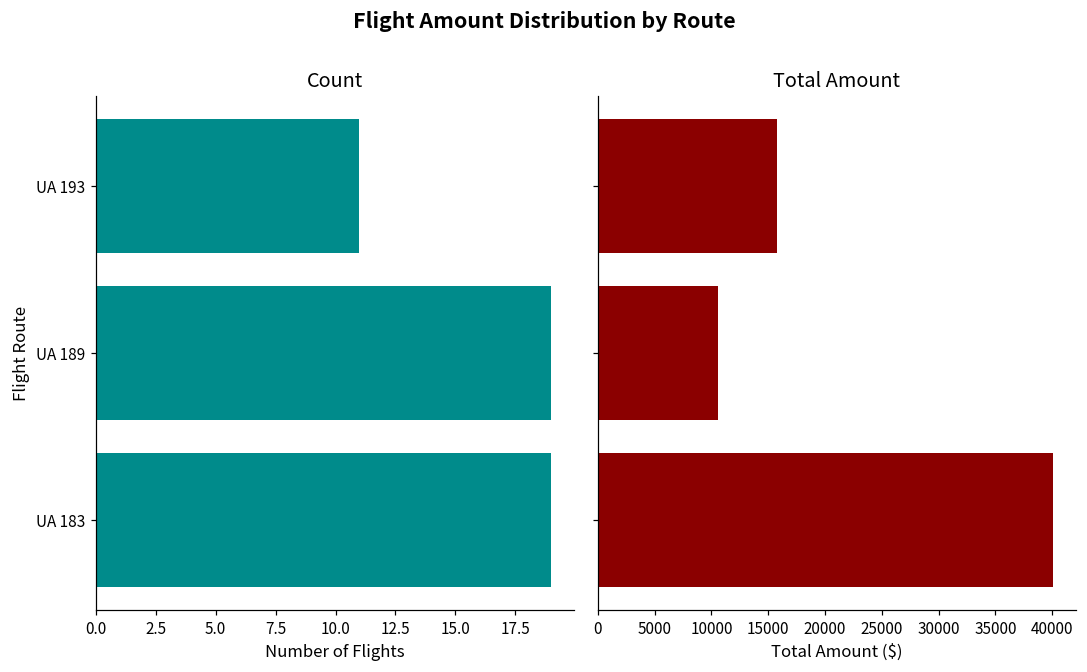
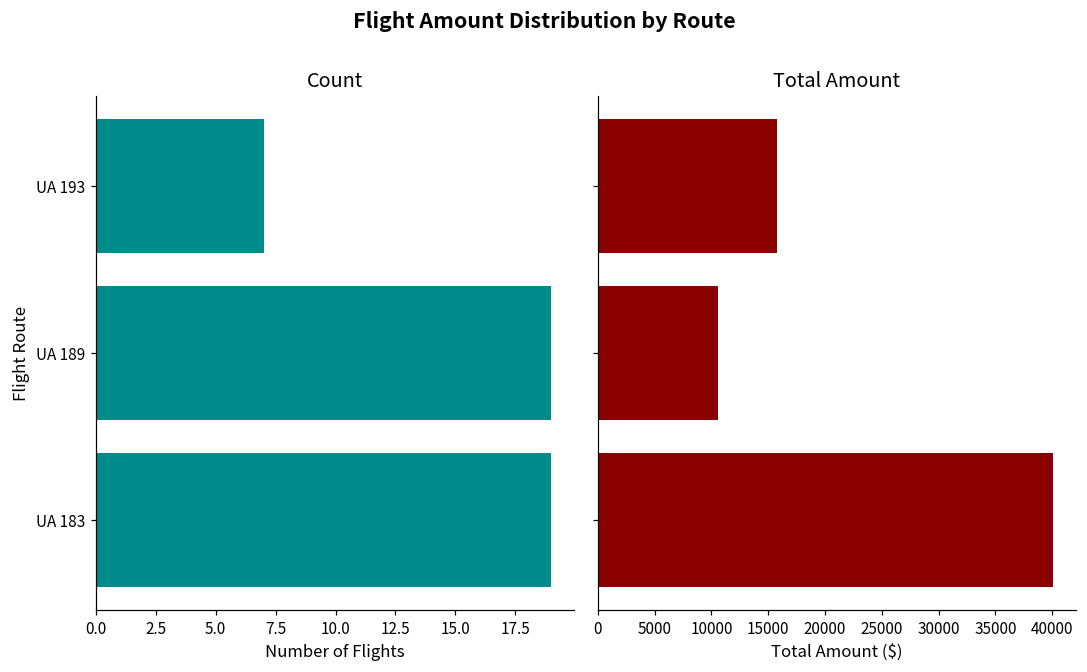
  {
    "Count": {
-     "UA 193": 11,
+     "UA 193": 7,
      "UA 189": 19,
      "UA 183": 19
    }
  }
